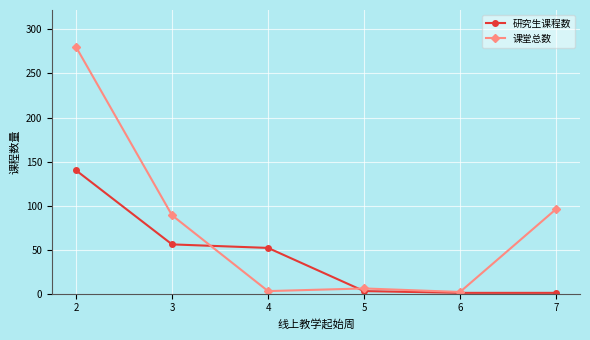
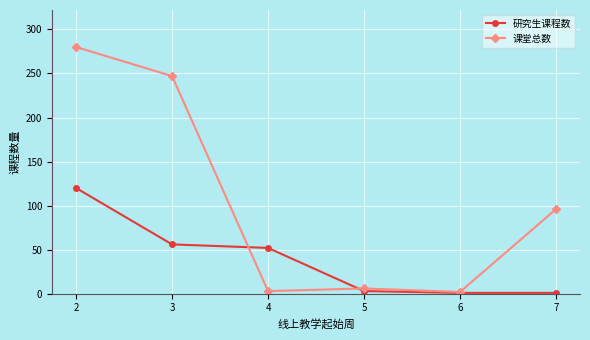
  {
    "研究生课程数": {
-     "2": 140,
+     "2": 120,
      "3": 60,
      "4": 50,
      "5": 0,
      "7": 0
    },
    "课堂总数": {
      "2": 280,
-     "3": 90,
+     "3": 250,
      "4": 0,
      "5": 10,
      "7": 100
    }
  }
